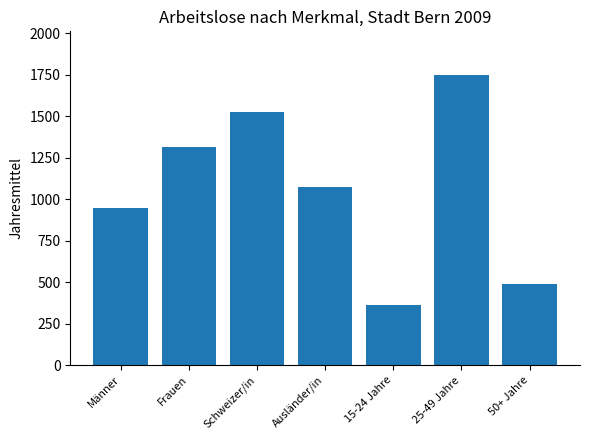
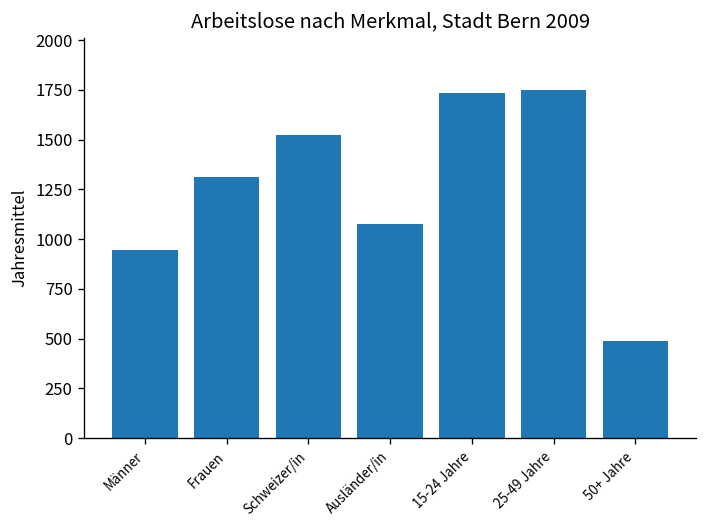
  {
    "Männer": 950,
    "Frauen": 1310,
    "Schweizer/in": 1520,
    "Ausländer/in": 1080,
-   "15-24 Jahre": 360,
+   "15-24 Jahre": 1730,
    "25-49 Jahre": 1750,
    "50+ Jahre": 490
  }
